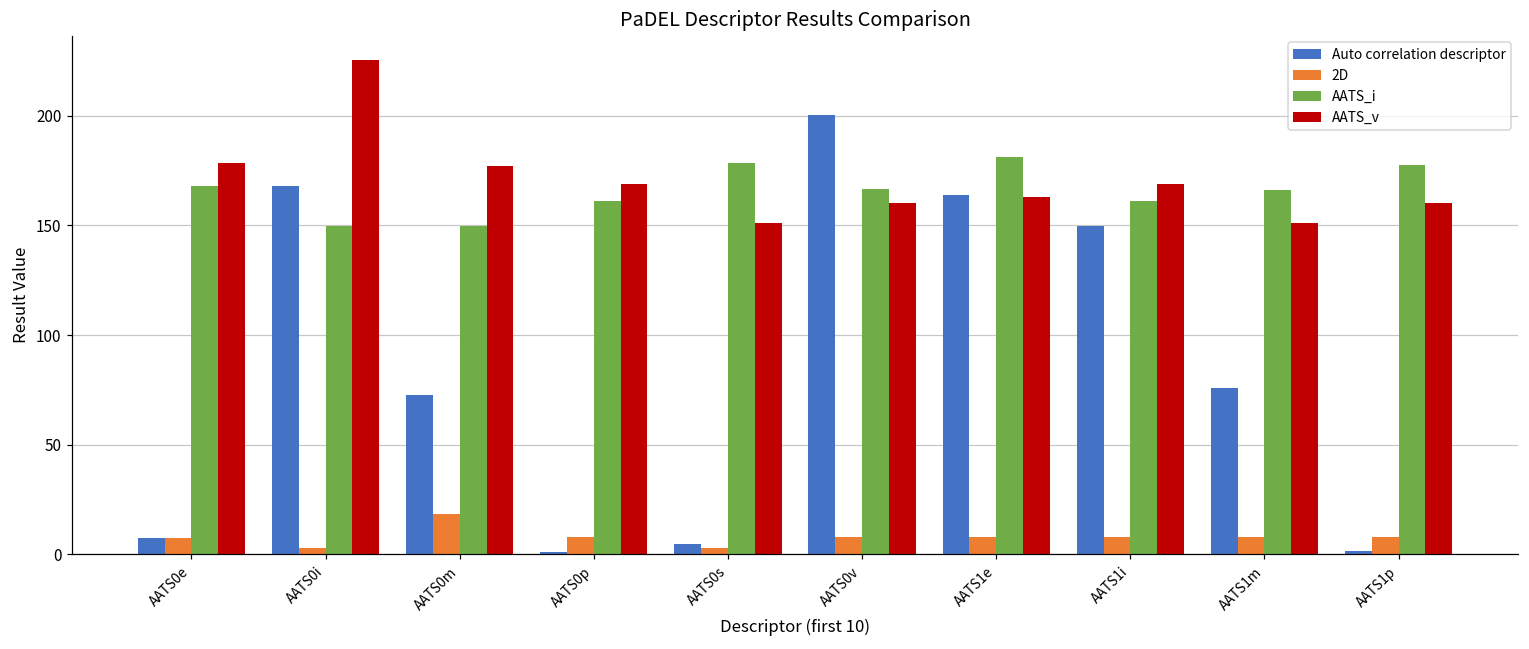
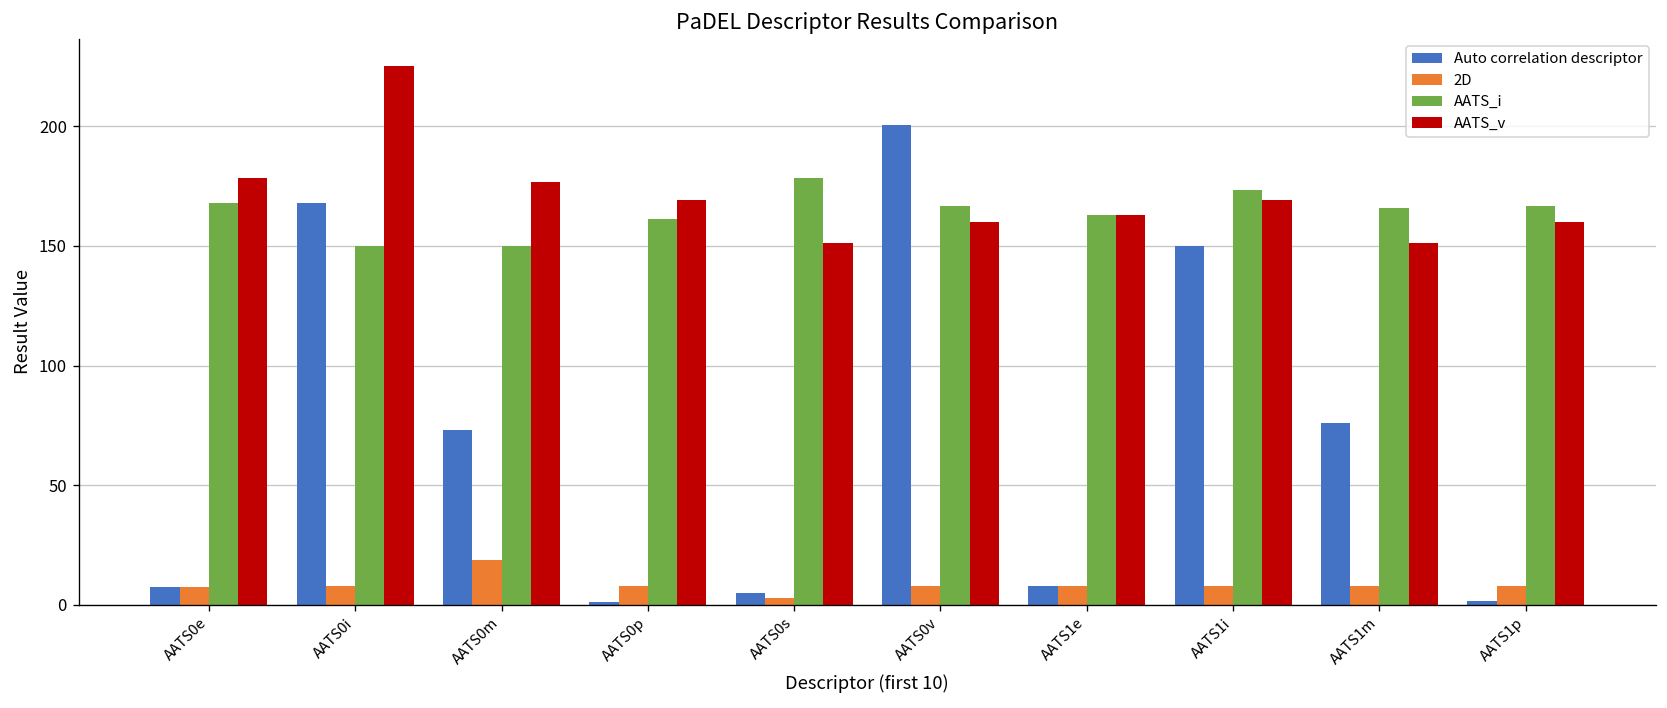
  {
    "Auto correlation descriptor": {
      "AATS0e": 8,
      "AATS0i": 168,
      "AATS0m": 73,
      "AATS0s": 5,
      "AATS0v": 201,
-     "AATS1e": 164,
+     "AATS1e": 8,
      "AATS1i": 150,
      "AATS1m": 76,
      "AATS1p": 2
    },
    "2D": {
      "AATS0e": 8,
-     "AATS0i": 3,
+     "AATS0i": 8,
      "AATS0m": 19,
      "AATS0p": 8,
      "AATS0s": 3,
      "AATS0v": 8,
      "AATS1e": 8,
      "AATS1i": 8,
      "AATS1m": 8,
      "AATS1p": 8
    },
    "AATS_i": {
      "AATS0e": 168,
      "AATS0i": 150,
      "AATS0m": 150,
      "AATS0p": 161,
      "AATS0s": 178,
      "AATS0v": 167,
-     "AATS1e": 181,
-     "AATS1i": 161,
+     "AATS1e": 163,
+     "AATS1i": 173,
      "AATS1m": 166,
-     "AATS1p": 178
+     "AATS1p": 167
    },
    "AATS_v": {
      "AATS0e": 178,
      "AATS0i": 225,
      "AATS0m": 177,
      "AATS0p": 169,
      "AATS0s": 151,
      "AATS0v": 160,
      "AATS1e": 163,
      "AATS1i": 169,
      "AATS1m": 151,
      "AATS1p": 160
    }
  }
